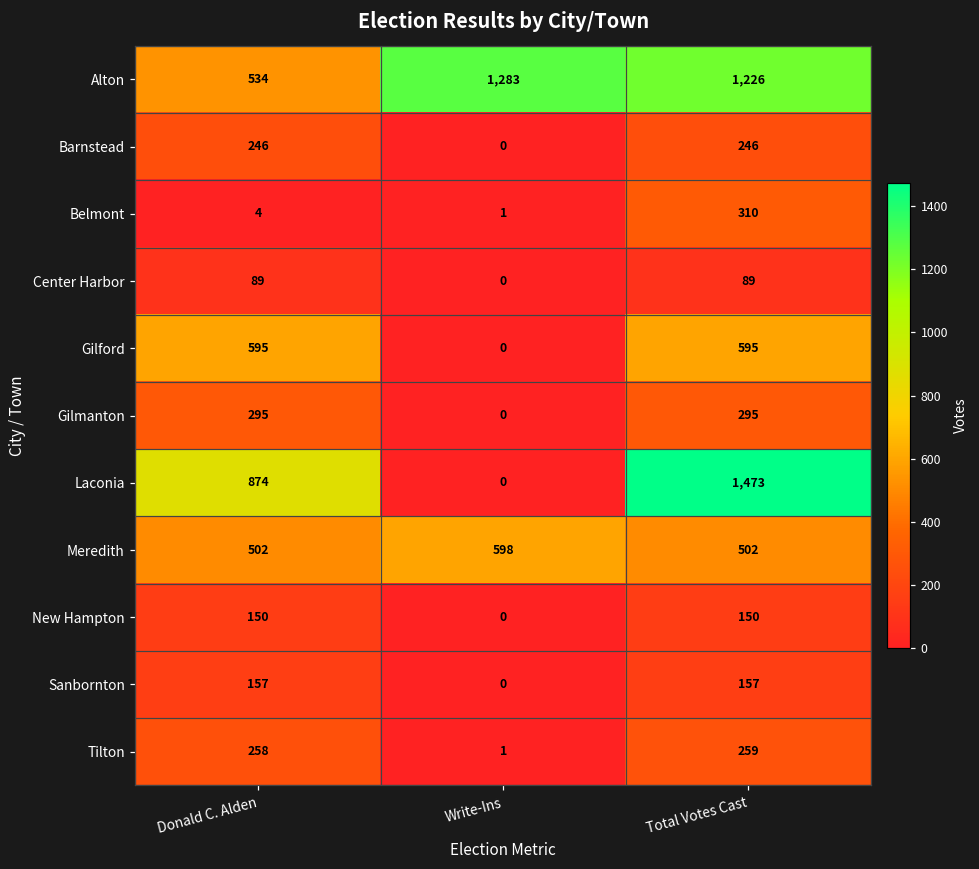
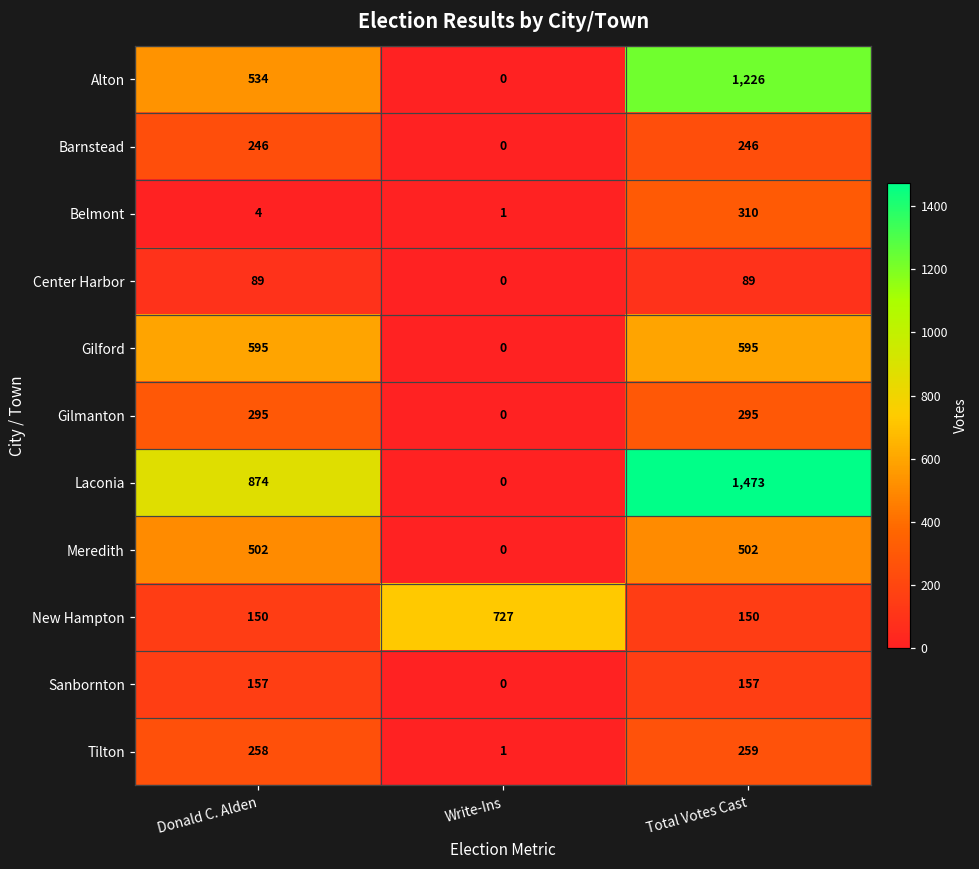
  {
    "Alton": {
      "Donald C. Alden": "534",
-     "Write-Ins": "1,283",
+     "Write-Ins": "0",
      "Total Votes Cast": "1,226"
    },
    "Barnstead": {
      "Donald C. Alden": "246",
      "Write-Ins": "0",
      "Total Votes Cast": "246"
    },
    "Belmont": {
      "Donald C. Alden": "4",
      "Write-Ins": "1",
      "Total Votes Cast": "310"
    },
    "Center Harbor": {
      "Donald C. Alden": "89",
      "Write-Ins": "0",
      "Total Votes Cast": "89"
    },
    "Gilford": {
      "Donald C. Alden": "595",
      "Write-Ins": "0",
      "Total Votes Cast": "595"
    },
    "Gilmanton": {
      "Donald C. Alden": "295",
      "Write-Ins": "0",
      "Total Votes Cast": "295"
    },
    "Laconia": {
      "Donald C. Alden": "874",
      "Write-Ins": "0",
      "Total Votes Cast": "1,473"
    },
    "Meredith": {
      "Donald C. Alden": "502",
-     "Write-Ins": "598",
+     "Write-Ins": "0",
      "Total Votes Cast": "502"
    },
    "New Hampton": {
      "Donald C. Alden": "150",
-     "Write-Ins": "0",
+     "Write-Ins": "727",
      "Total Votes Cast": "150"
    },
    "Sanbornton": {
      "Donald C. Alden": "157",
      "Write-Ins": "0",
      "Total Votes Cast": "157"
    },
    "Tilton": {
      "Donald C. Alden": "258",
      "Write-Ins": "1",
      "Total Votes Cast": "259"
    }
  }
